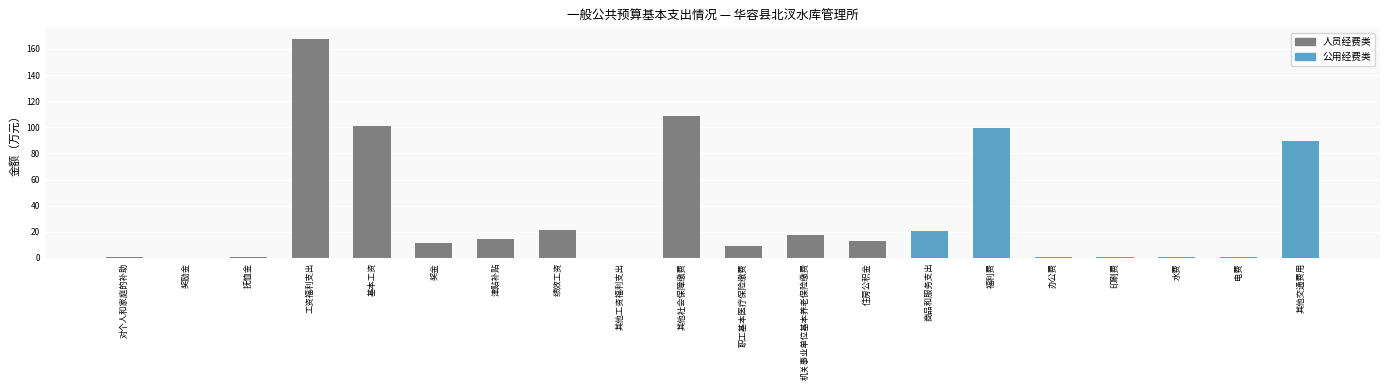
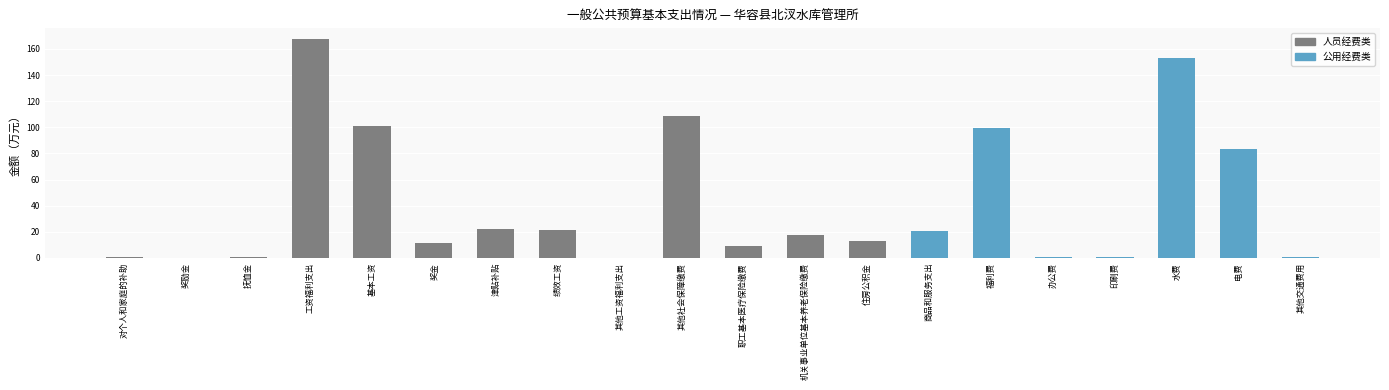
  {
    "工资福利支出": 167,
    "基本工资": 101,
    "奖金": 11,
-   "津贴补贴": 15,
+   "津贴补贴": 22,
    "绩效工资": 21,
    "其他社会保障缴费": 109,
    "职工基本医疗保险缴费": 9,
    "机关事业单位基本养老保险缴费": 18,
    "住房公积金": 13,
    "商品和服务支出": 21,
    "福利费": 99,
-   "水费": 1,
-   "电费": 1,
-   "其他交通费用": 90
+   "水费": 153,
+   "电费": 83,
+   "其他交通费用": 1
  }
